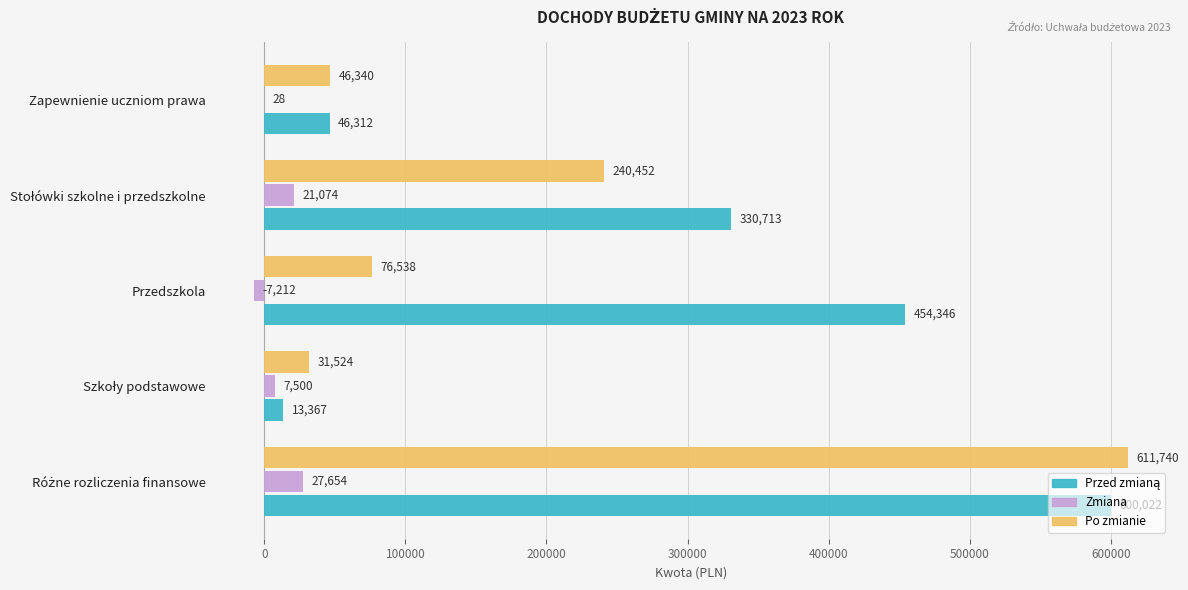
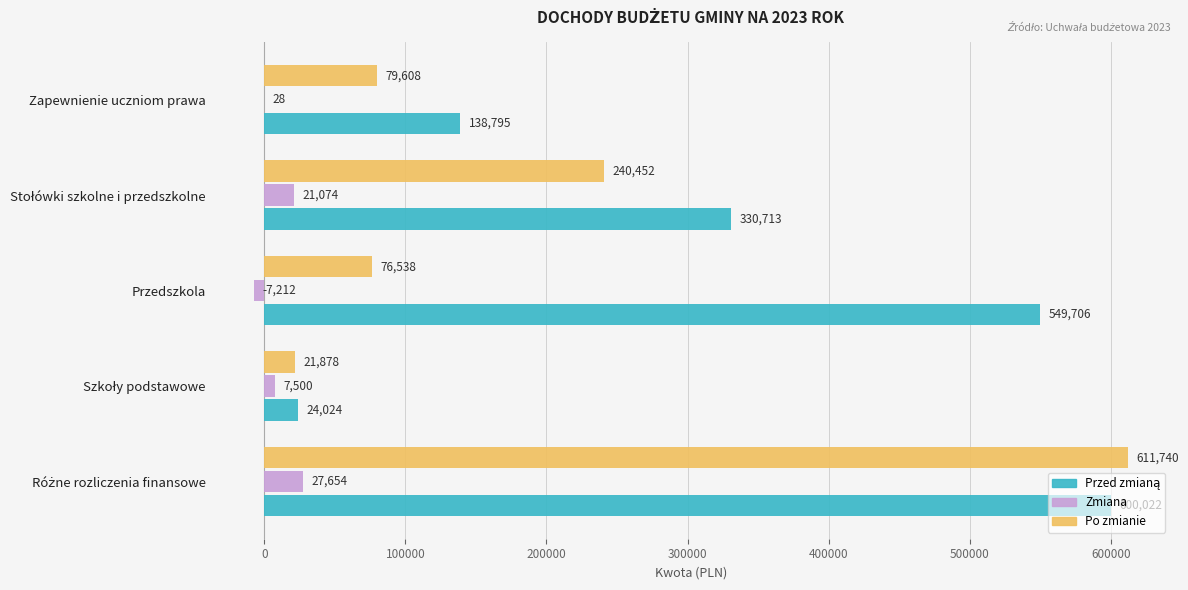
  {
    "Przed zmianą": {
-     "Zapewnienie uczniom prawa": "46,312",
+     "Zapewnienie uczniom prawa": "138,795",
      "Stołówki szkolne i przedszkolne": "330,713",
-     "Przedszkola": "454,346",
-     "Szkoły podstawowe": "13,367"
+     "Przedszkola": "549,706",
+     "Szkoły podstawowe": "24,024"
    },
    "Zmiana": {
      "Zapewnienie uczniom prawa": "28",
      "Stołówki szkolne i przedszkolne": "21,074",
      "Przedszkola": "-7,212",
      "Szkoły podstawowe": "7,500",
      "Różne rozliczenia finansowe": "27,654"
    },
    "Po zmianie": {
-     "Zapewnienie uczniom prawa": "46,340",
+     "Zapewnienie uczniom prawa": "79,608",
      "Stołówki szkolne i przedszkolne": "240,452",
      "Przedszkola": "76,538",
-     "Szkoły podstawowe": "31,524",
+     "Szkoły podstawowe": "21,878",
      "Różne rozliczenia finansowe": "611,740"
    }
  }
